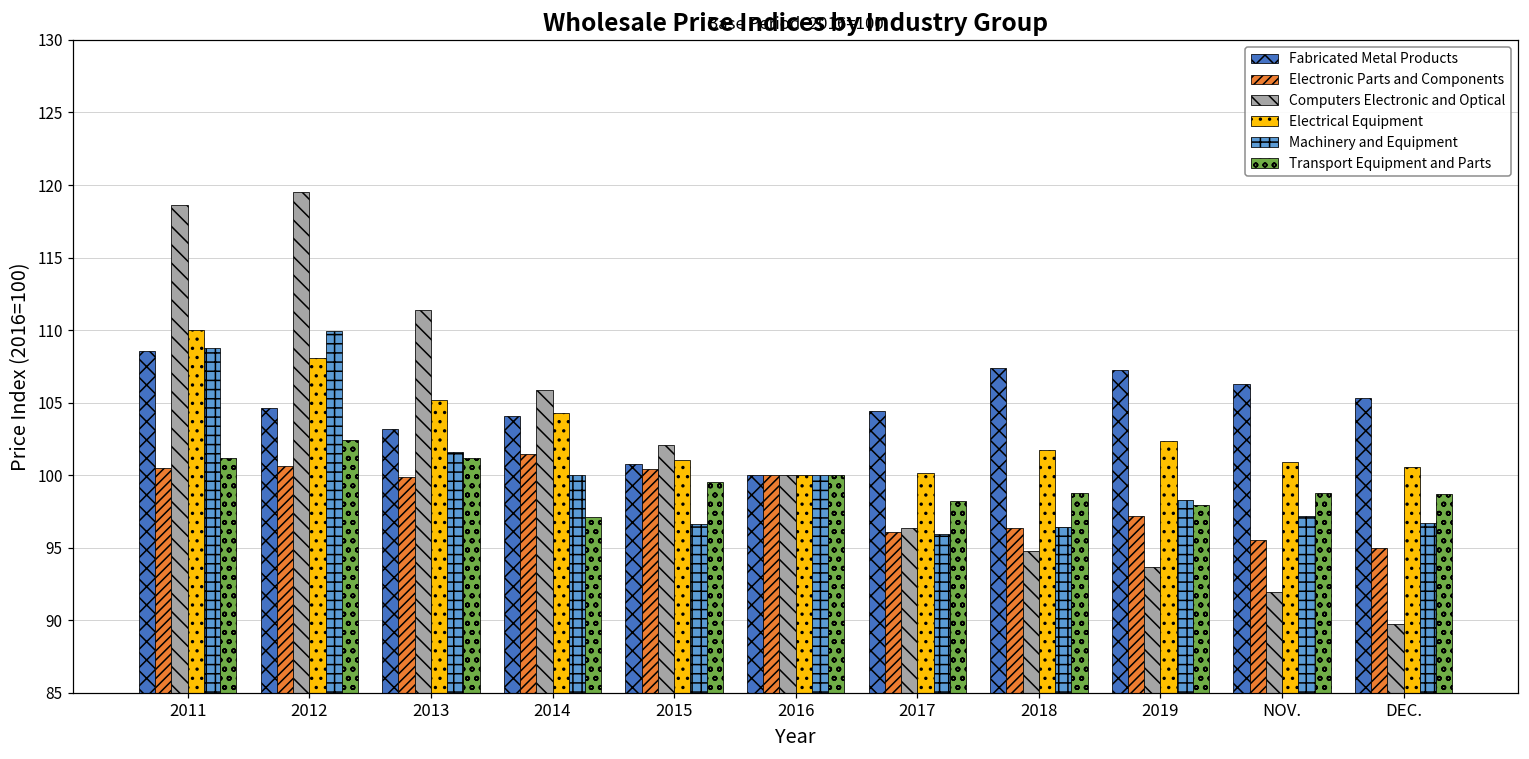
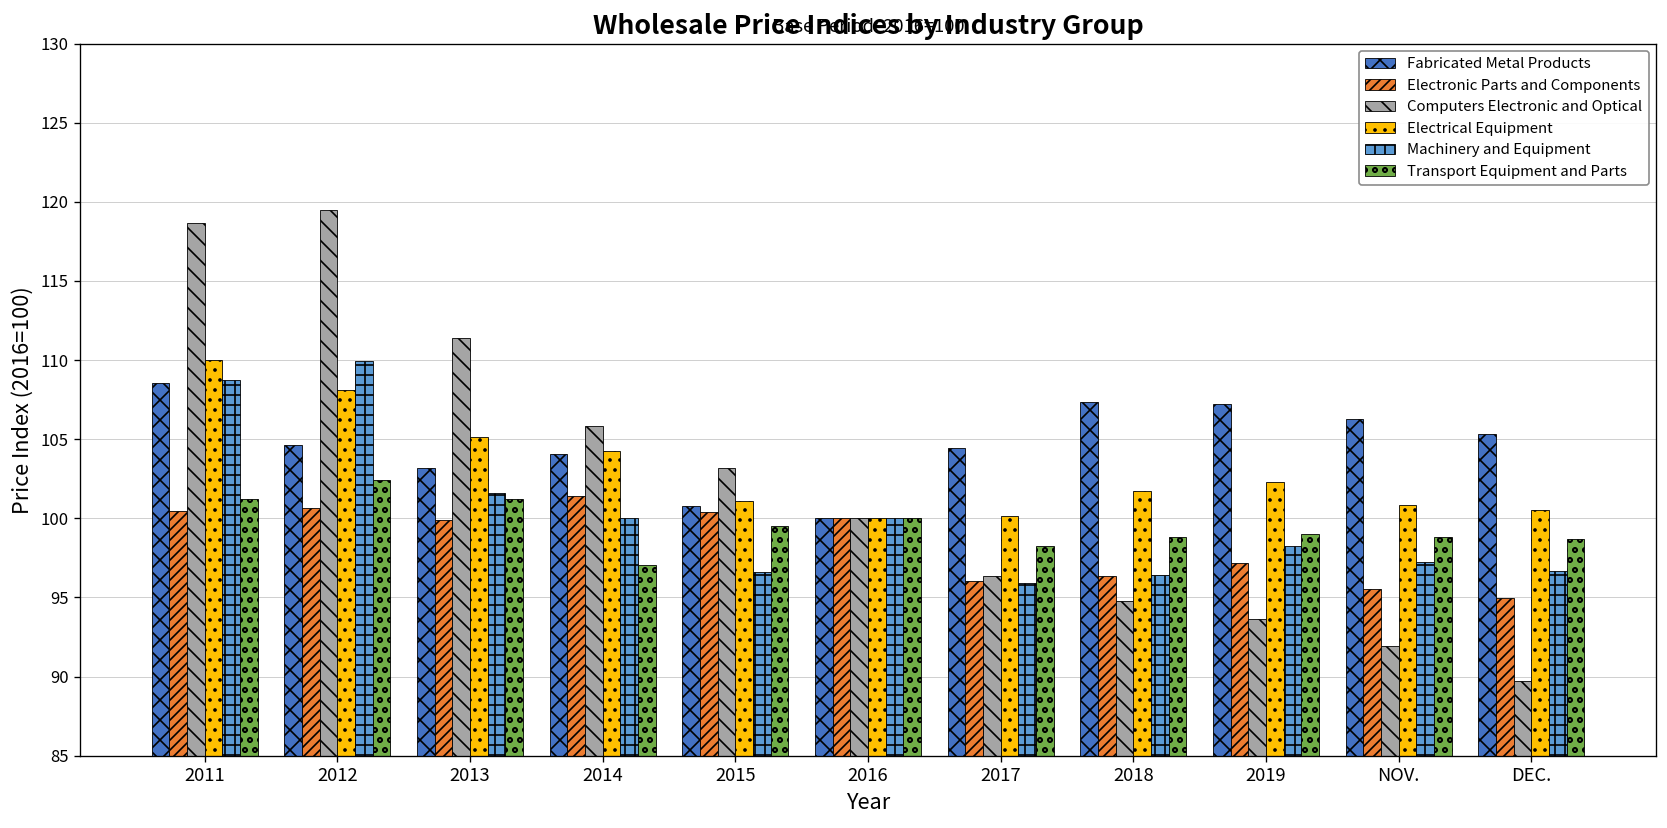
  {
    "Electronic Parts and Components": {
      "2011": 100.5,
      "2012": 100.7,
      "2013": 99.9,
      "2014": 101.4,
      "2015": 100.4,
      "2016": 100.0,
      "2017": 96.1,
      "2018": 96.3,
      "2019": 97.2,
      "NOV.": 95.5,
      "DEC.": 95.0
    },
    "Computers Electronic and Optical": {
      "2011": 118.7,
      "2012": 119.5,
      "2013": 111.4,
      "2014": 105.8,
-     "2015": 102.1,
+     "2015": 103.2,
      "2016": 100.0,
      "2017": 96.4,
      "2018": 94.8,
      "2019": 93.6,
      "NOV.": 91.9,
      "DEC.": 89.7
    },
    "Electrical Equipment": {
      "2011": 110.0,
      "2012": 108.1,
      "2013": 105.2,
      "2014": 104.3,
      "2015": 101.1,
      "2016": 100.0,
      "2017": 100.2,
      "2018": 101.8,
      "2019": 102.3,
      "NOV.": 100.9,
      "DEC.": 100.6
    },
    "Transport Equipment and Parts": {
      "2011": 101.2,
      "2012": 102.4,
      "2013": 101.2,
      "2014": 97.1,
      "2015": 99.5,
      "2016": 100.0,
      "2017": 98.2,
      "2018": 98.8,
-     "2019": 97.9,
+     "2019": 99.0,
      "NOV.": 98.8,
      "DEC.": 98.7
    }
  }
